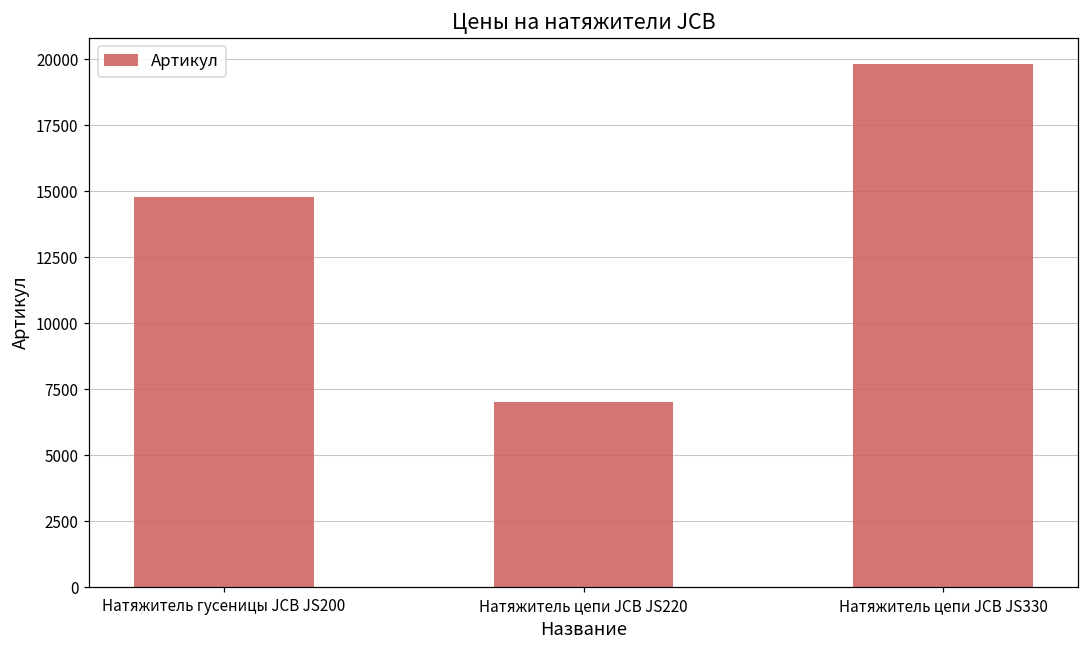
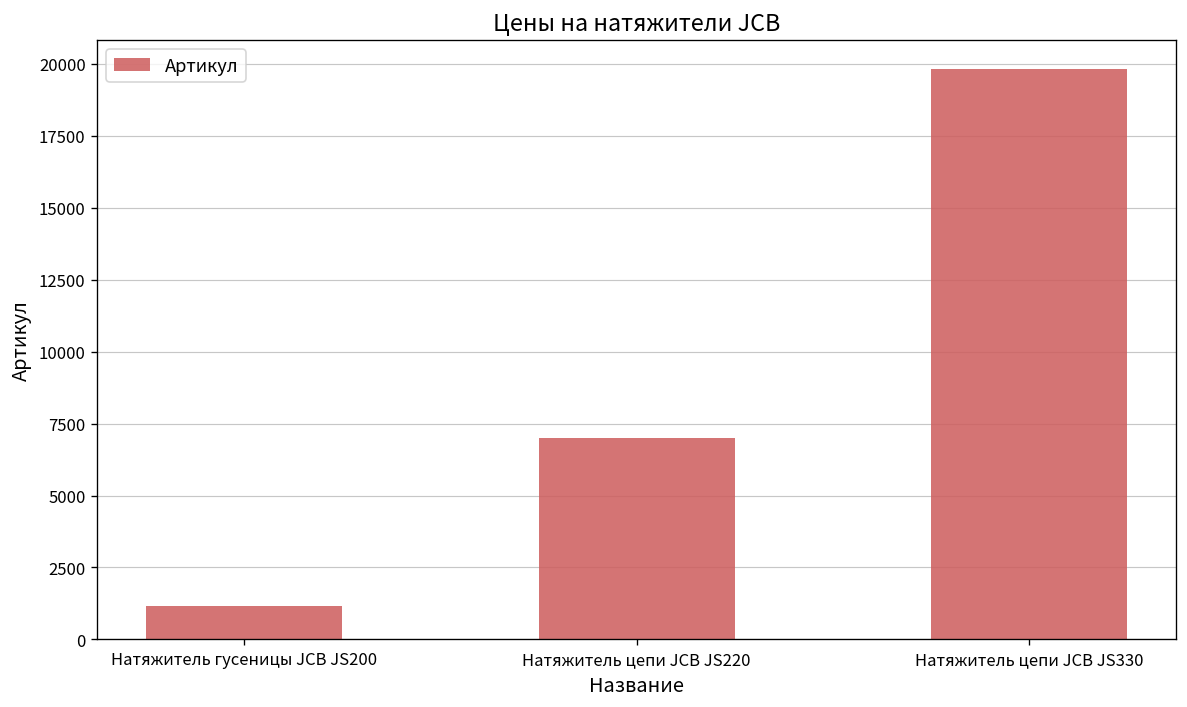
  {
-   "Натяжитель гусеницы JCB JS200": 14800,
+   "Натяжитель гусеницы JCB JS200": 1100,
    "Натяжитель цепи JCB JS220": 7000,
    "Натяжитель цепи JCB JS330": 19800
  }
